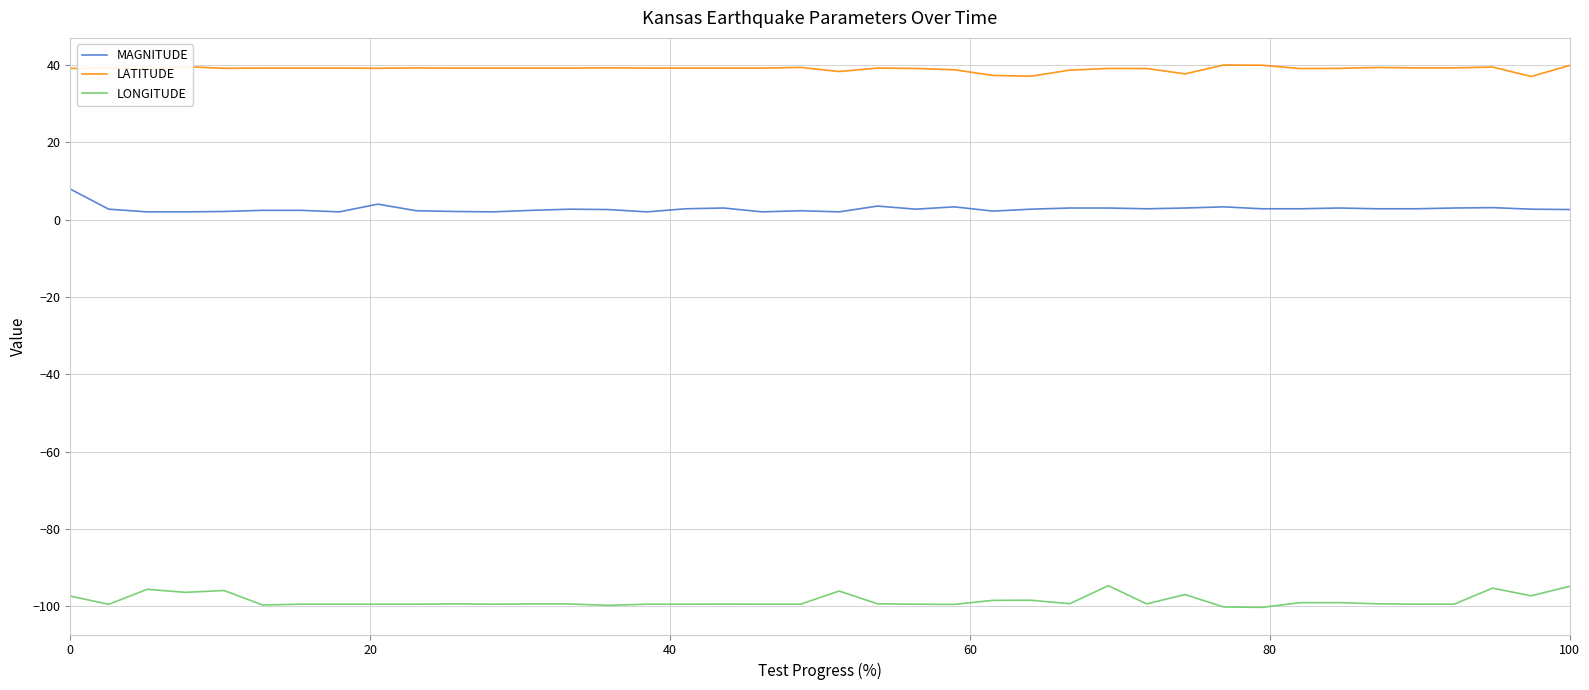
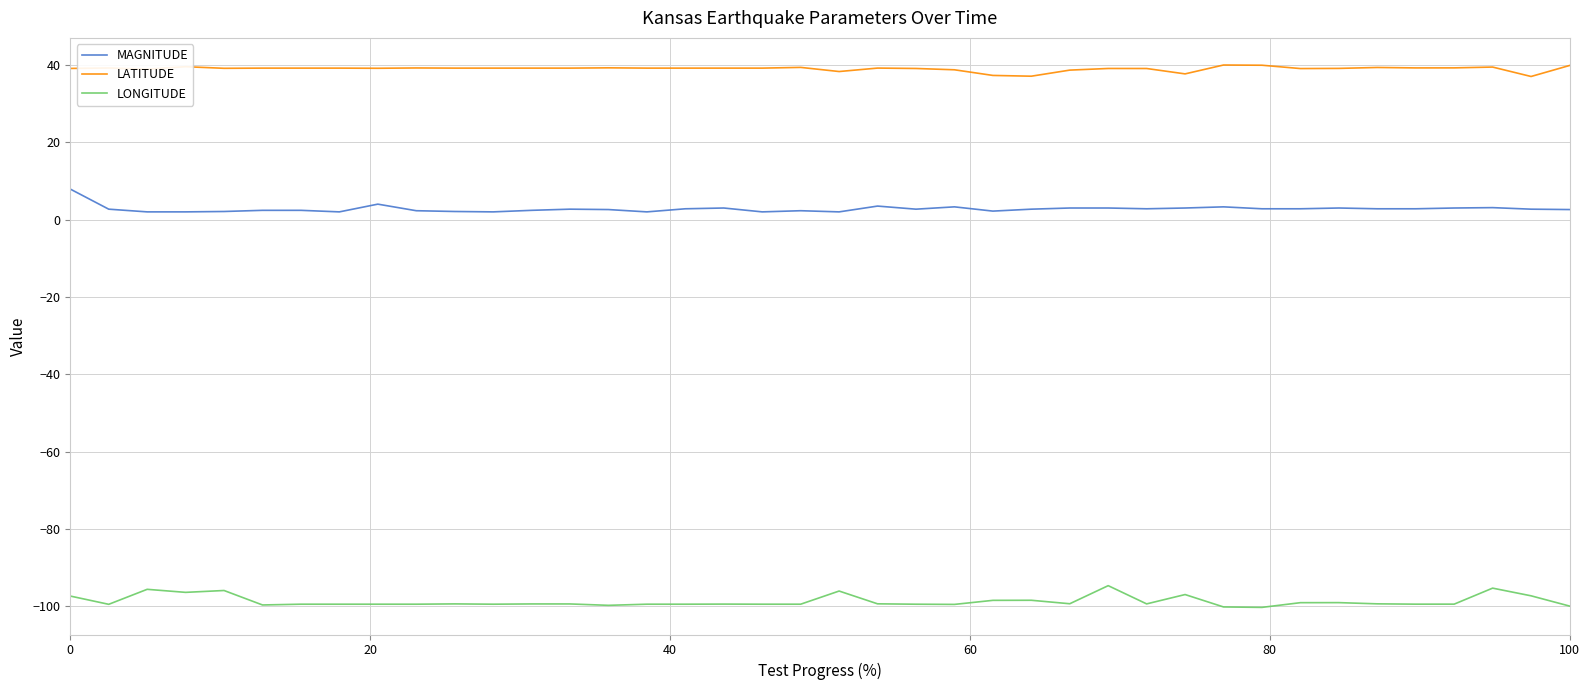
  {
    "MAGNITUDE": {
      "0": 8,
      "100": 3
    },
    "LATITUDE": {
      "0": 39,
      "100": 40
    },
    "LONGITUDE": {
      "0": -97,
-     "100": -95
+     "100": -100
    }
  }
